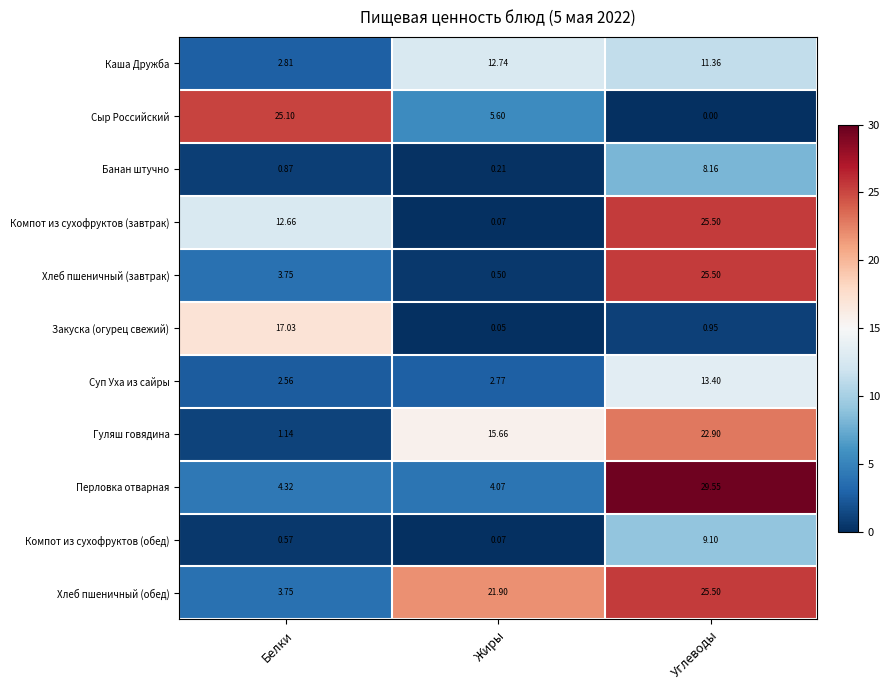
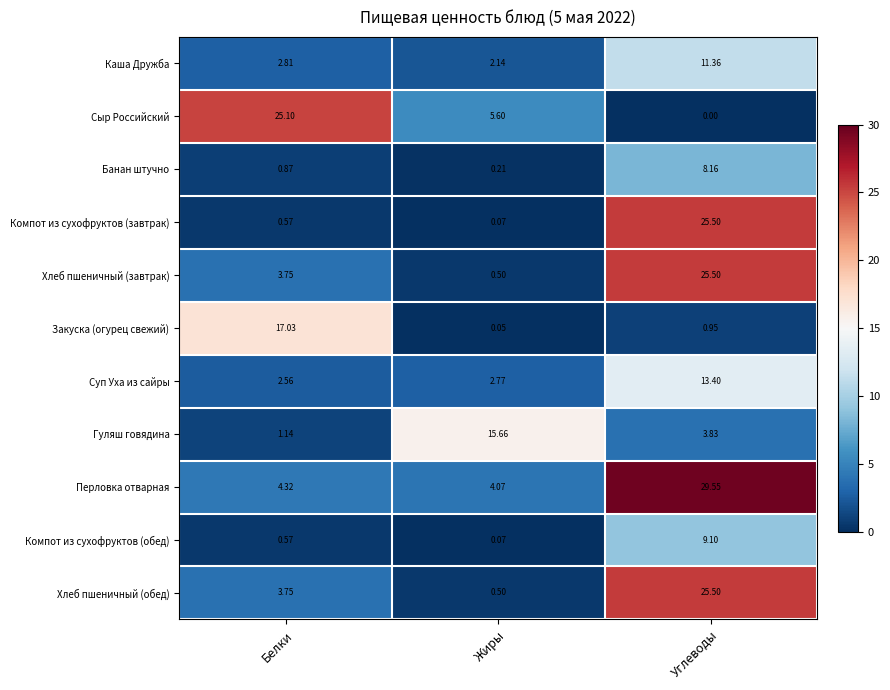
  {
    "Каша Дружба": {
      "Белки": 2.81,
-     "Жиры": 12.74,
+     "Жиры": 2.14,
      "Углеводы": 11.36
    },
    "Сыр Российский": {
      "Белки": 25.10,
      "Жиры": 5.60,
      "Углеводы": 0.00
    },
    "Банан штучно": {
      "Белки": 0.87,
      "Жиры": 0.21,
      "Углеводы": 8.16
    },
    "Компот из сухофруктов (завтрак)": {
-     "Белки": 12.66,
+     "Белки": 0.57,
      "Жиры": 0.07,
      "Углеводы": 25.50
    },
    "Хлеб пшеничный (завтрак)": {
      "Белки": 3.75,
      "Жиры": 0.50,
      "Углеводы": 25.50
    },
    "Закуска (огурец свежий)": {
      "Белки": 17.03,
      "Жиры": 0.05,
      "Углеводы": 0.95
    },
    "Суп Уха из сайры": {
      "Белки": 2.56,
      "Жиры": 2.77,
      "Углеводы": 13.40
    },
    "Гуляш говядина": {
      "Белки": 1.14,
      "Жиры": 15.66,
-     "Углеводы": 22.90
+     "Углеводы": 3.83
    },
    "Перловка отварная": {
      "Белки": 4.32,
      "Жиры": 4.07,
      "Углеводы": 29.55
    },
    "Компот из сухофруктов (обед)": {
      "Белки": 0.57,
      "Жиры": 0.07,
      "Углеводы": 9.10
    },
    "Хлеб пшеничный (обед)": {
      "Белки": 3.75,
-     "Жиры": 21.90,
+     "Жиры": 0.50,
      "Углеводы": 25.50
    }
  }
